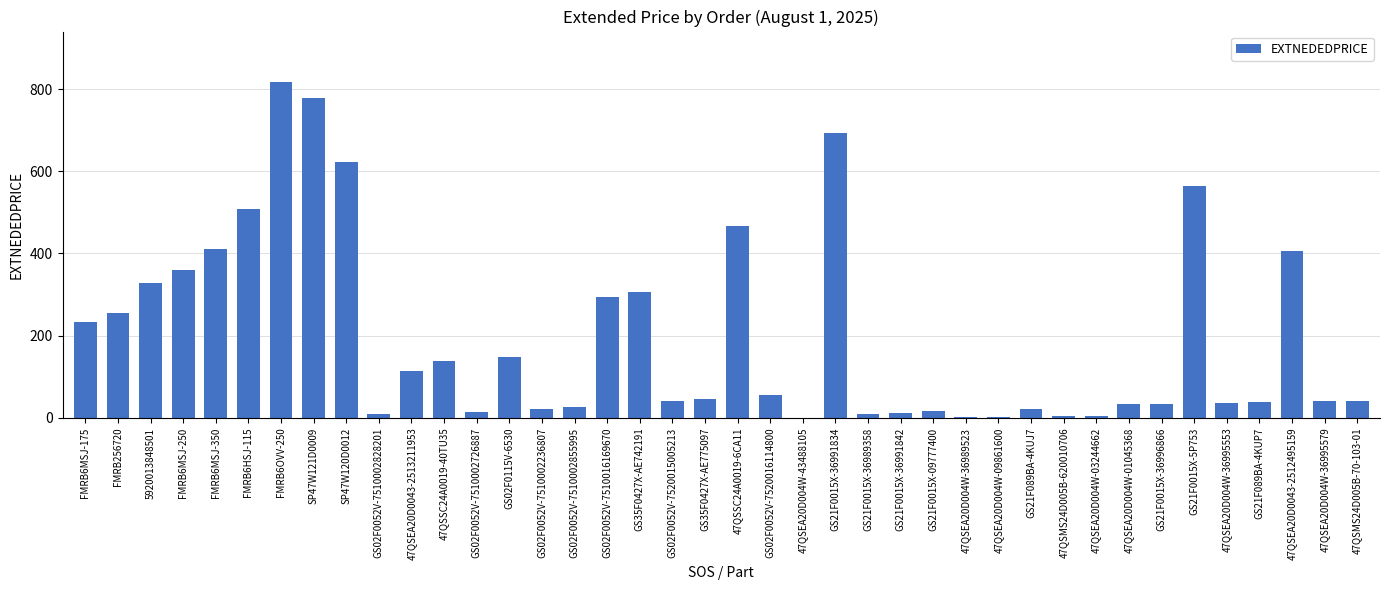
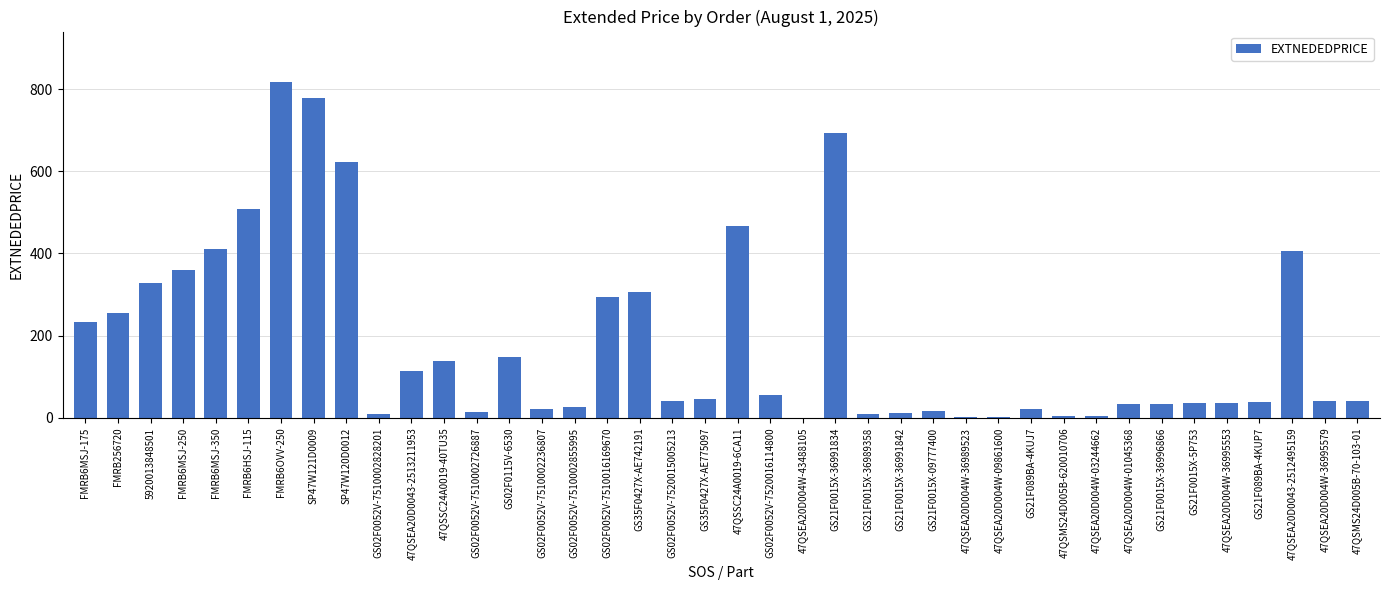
  {
    "FMRB6MSJ-175": 230,
    "FMRB256720": 260,
    "5920013848501": 330,
    "FMRB6MSJ-250": 360,
    "FMRB6MSJ-350": 410,
    "FMRB6HSJ-115": 510,
    "FMRB6OVV-250": 820,
    "SP47W121D0009": 780,
    "SP47W120D0012": 620,
    "GS02F0052V-7510002828201": 10,
    "47QSEA20D0043-2513211953": 120,
    "47QSSC24A0019-40TU35": 140,
    "GS02F0052V-7510002726887": 10,
    "GS02F0115V-6530": 150,
    "GS02F0052V-7510002236807": 20,
    "GS02F0052V-7510002855995": 30,
    "GS02F0052V-7510016169670": 300,
    "GS35F0427X-AE742191": 310,
    "GS02F0052V-7520015005213": 40,
    "GS35F0427X-AE775097": 50,
    "47QSSC24A0019-6CA11": 470,
    "GS02F0052V-7520016114800": 60,
    "GS21F0015X-36991834": 690,
    "GS21F0015X-36989358": 10,
    "GS21F0015X-36991842": 10,
    "GS21F0015X-09777400": 20,
    "GS21F089BA-4KUJ7": 20,
    "47QSEA20D004W-01045368": 30,
    "GS21F0015X-36996866": 30,
-   "GS21F0015X-5P753": 560,
+   "GS21F0015X-5P753": 40,
    "47QSEA20D004W-36995553": 40,
    "GS21F089BA-4KUP7": 40,
    "47QSEA20D0043-2512495159": 410,
    "47QSEA20D004W-36995579": 40,
    "47QSMS24D005B-70-103-01": 40
  }
